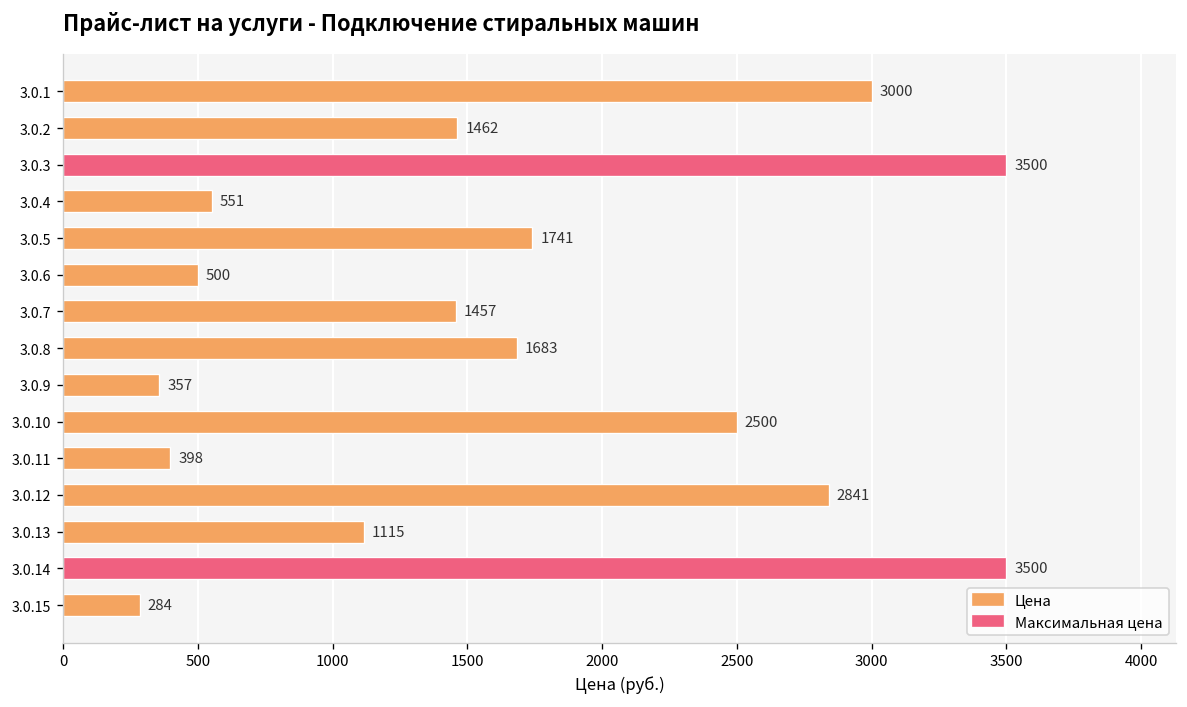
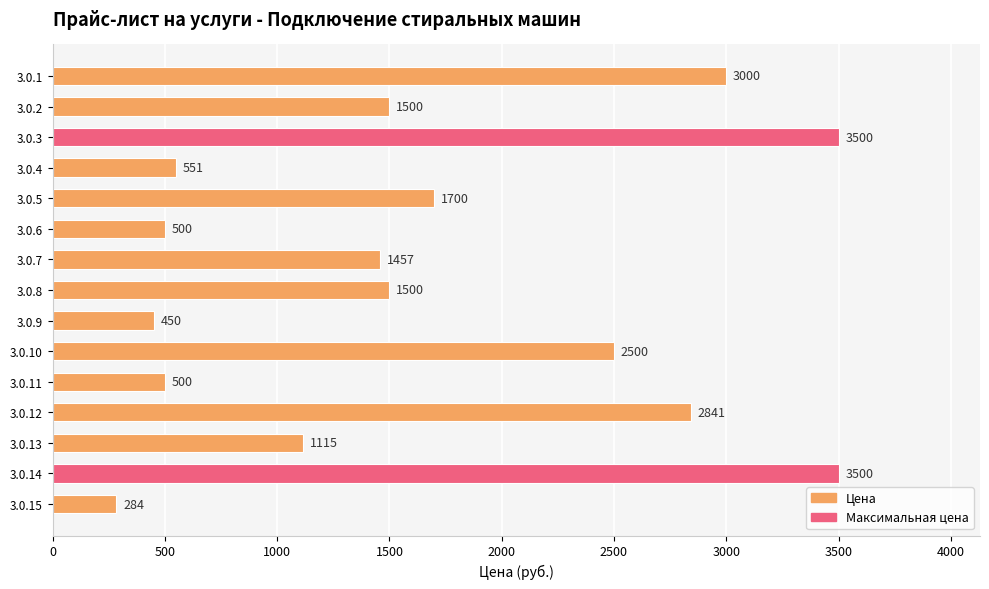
  {
    "3.0.1": 3000,
-   "3.0.2": 1462,
+   "3.0.2": 1500,
    "3.0.3": 3500,
    "3.0.4": 551,
-   "3.0.5": 1741,
+   "3.0.5": 1700,
    "3.0.6": 500,
    "3.0.7": 1457,
-   "3.0.8": 1683,
-   "3.0.9": 357,
+   "3.0.8": 1500,
+   "3.0.9": 450,
    "3.0.10": 2500,
-   "3.0.11": 398,
+   "3.0.11": 500,
    "3.0.12": 2841,
    "3.0.13": 1115,
    "3.0.14": 3500,
    "3.0.15": 284
  }
